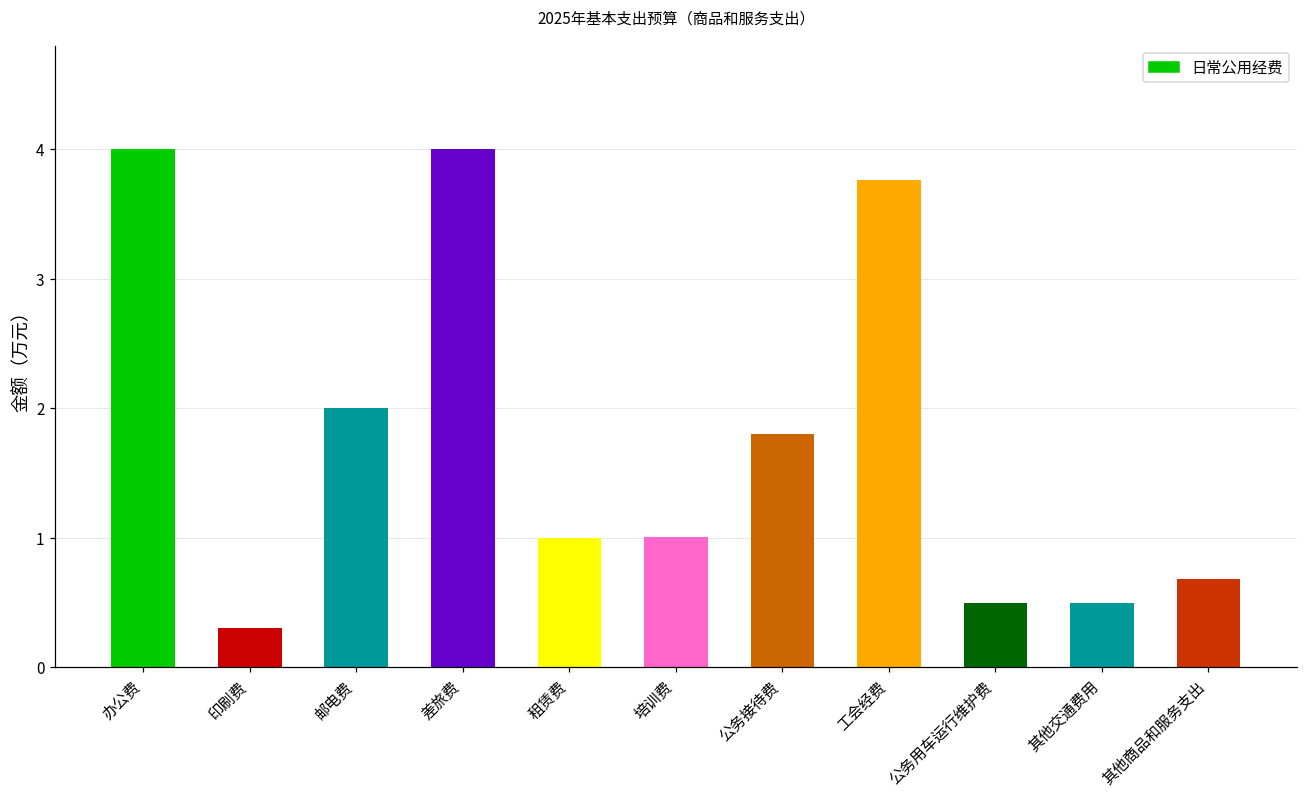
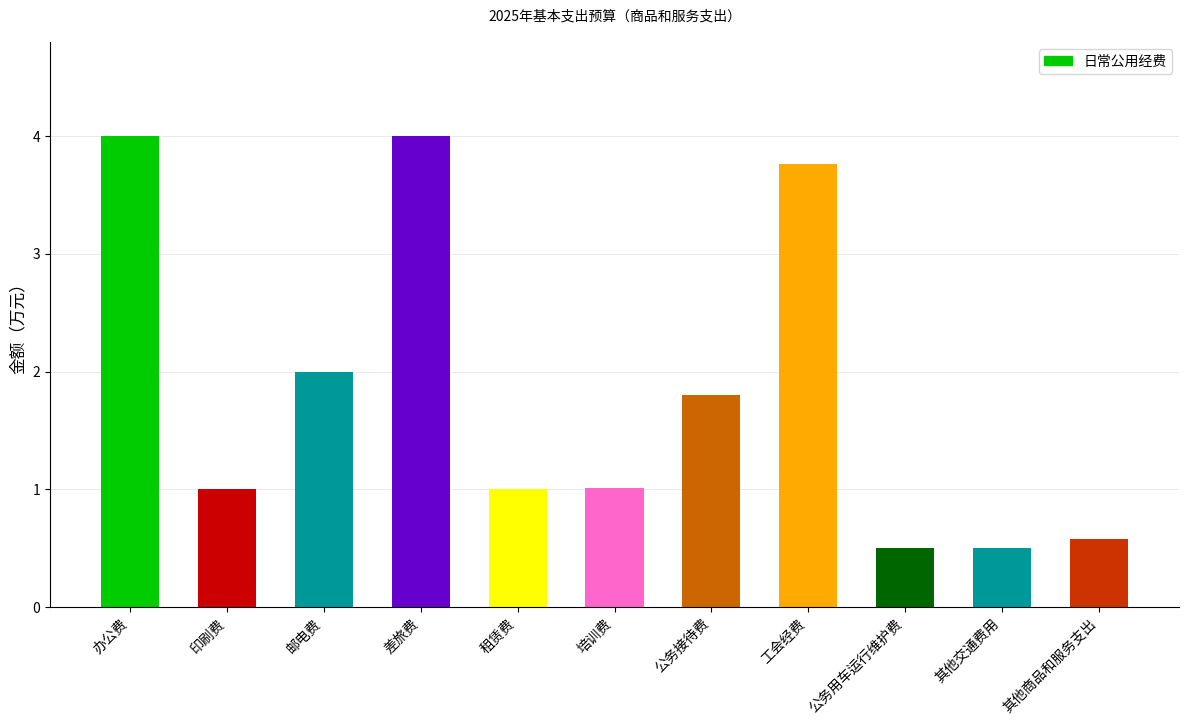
  {
    "办公费": 4.00,
-   "印刷费": 0.3,
+   "印刷费": 1.0,
    "邮电费": 2.00,
    "差旅费": 4.00,
    "租赁费": 1.00,
    "培训费": 1.01,
    "公务接待费": 1.80,
    "工会经费": 3.76,
    "公务用车运行维护费": 0.50,
    "其他交通费用": 0.50,
-   "其他商品和服务支出": 0.68
+   "其他商品和服务支出": 0.58
  }
